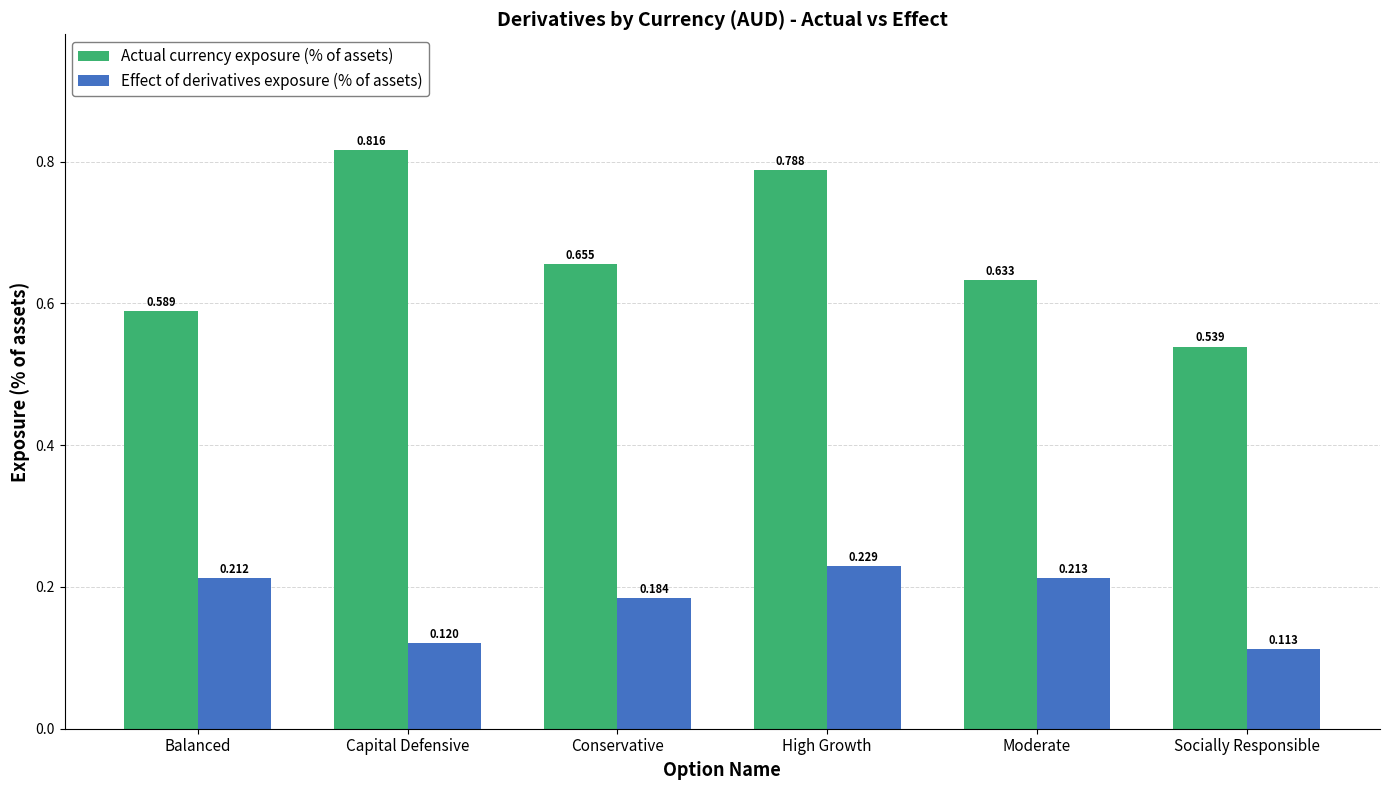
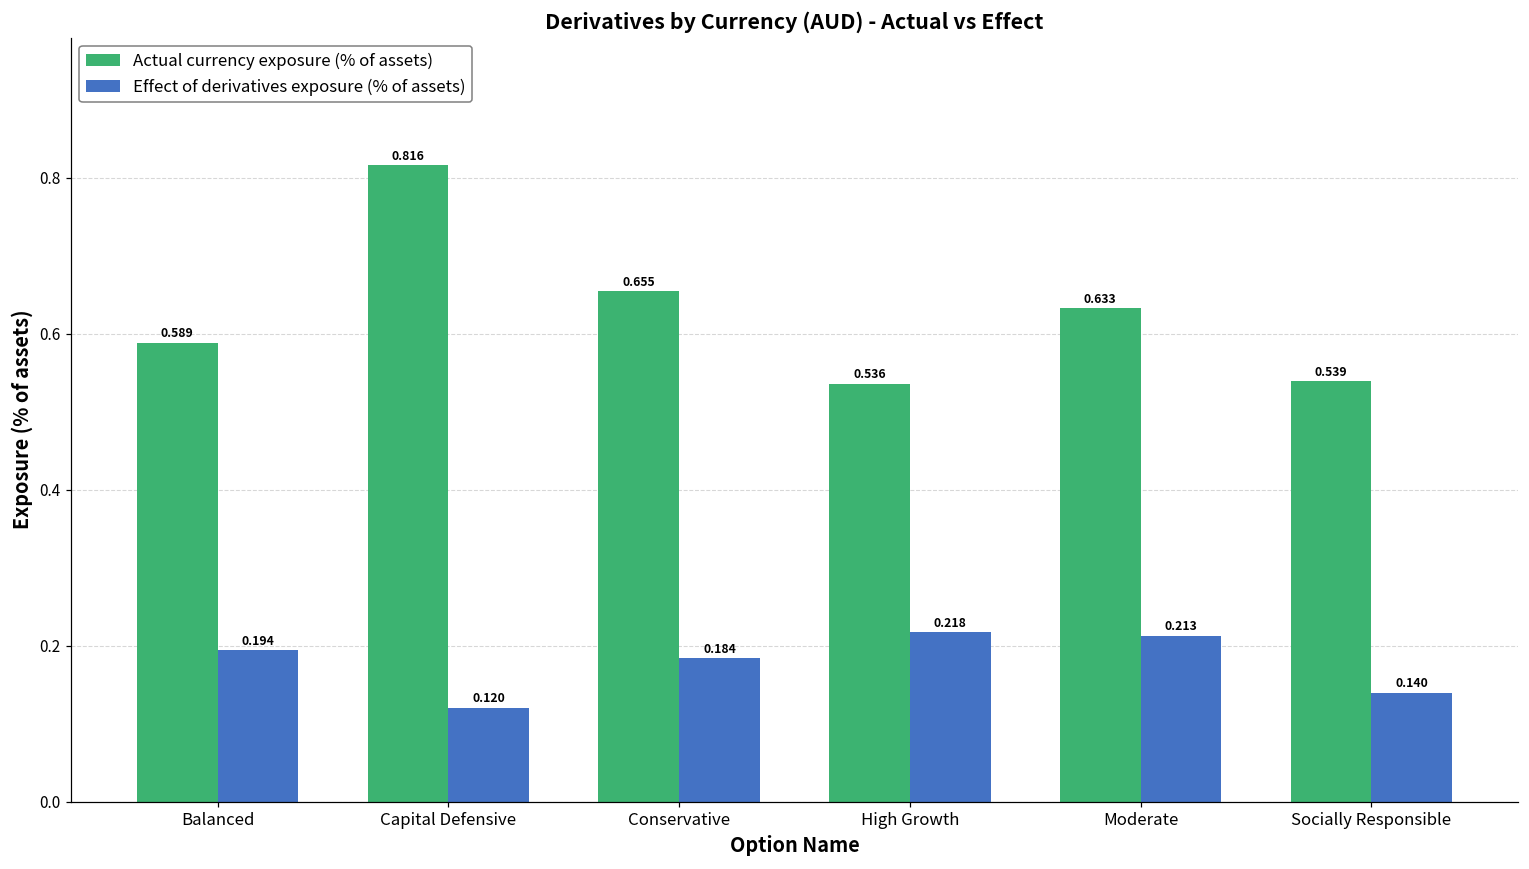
  {
    "Actual currency exposure (% of assets)": {
      "Balanced": 0.589,
      "Capital Defensive": 0.816,
      "Conservative": 0.655,
-     "High Growth": 0.788,
+     "High Growth": 0.536,
      "Moderate": 0.633,
      "Socially Responsible": 0.539
    },
    "Effect of derivatives exposure (% of assets)": {
-     "Balanced": 0.212,
+     "Balanced": 0.194,
      "Capital Defensive": 0.120,
      "Conservative": 0.184,
-     "High Growth": 0.229,
+     "High Growth": 0.218,
      "Moderate": 0.213,
-     "Socially Responsible": 0.113
+     "Socially Responsible": 0.140
    }
  }
